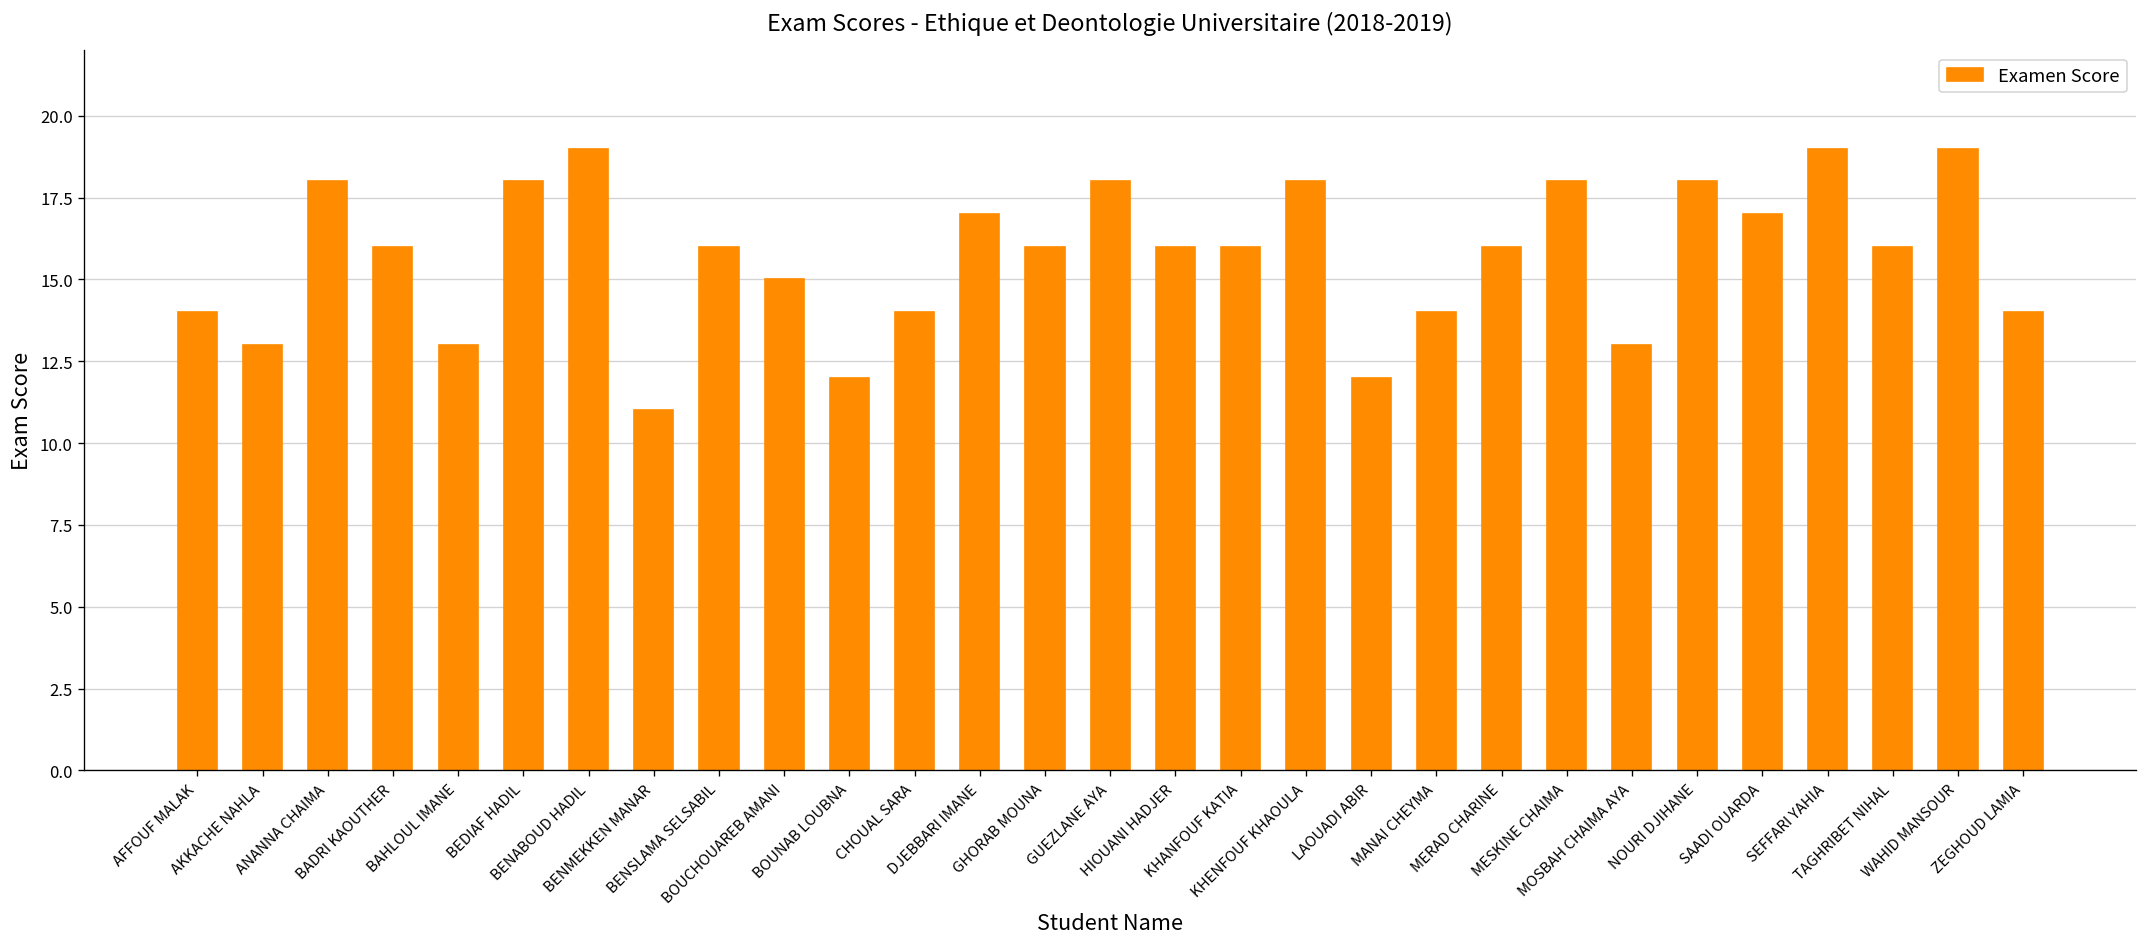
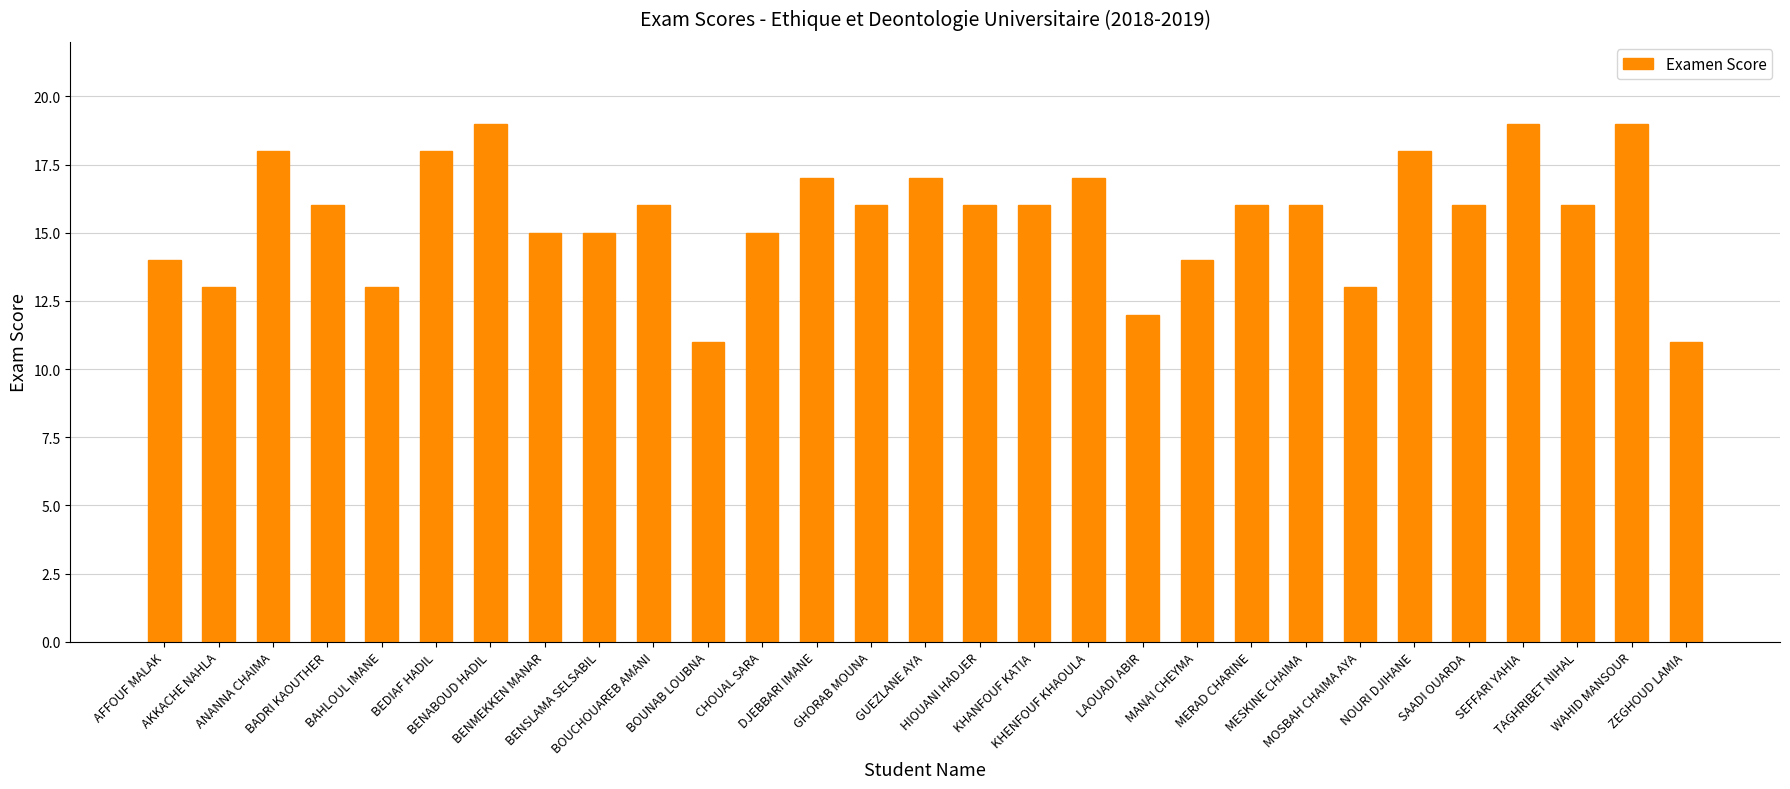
  {
    "AFFOUF MALAK": 14,
    "AKKACHE NAHLA": 13,
    "ANANNA CHAIMA": 18,
    "BADRI KAOUTHER": 16,
    "BAHLOUL IMANE": 13,
    "BEDIAF HADIL": 18,
    "BENABOUD HADIL": 19,
-   "BENMEKKEN MANAR": 11,
-   "BENSLAMA SELSABIL": 16,
-   "BOUCHOUAREB AMANI": 15,
-   "BOUNAB LOUBNA": 12,
-   "CHOUAL SARA": 14,
+   "BENMEKKEN MANAR": 15,
+   "BENSLAMA SELSABIL": 15,
+   "BOUCHOUAREB AMANI": 16,
+   "BOUNAB LOUBNA": 11,
+   "CHOUAL SARA": 15,
    "DJEBBARI IMANE": 17,
    "GHORAB MOUNA": 16,
-   "GUEZLANE AYA": 18,
+   "GUEZLANE AYA": 17,
    "HIOUANI HADJER": 16,
    "KHANFOUF KATIA": 16,
-   "KHENFOUF KHAOULA": 18,
+   "KHENFOUF KHAOULA": 17,
    "LAOUADI ABIR": 12,
    "MANAI CHEYMA": 14,
    "MERAD CHARINE": 16,
-   "MESKINE CHAIMA": 18,
+   "MESKINE CHAIMA": 16,
    "MOSBAH CHAIMA AYA": 13,
    "NOURI DJIHANE": 18,
-   "SAADI OUARDA": 17,
+   "SAADI OUARDA": 16,
    "SEFFARI YAHIA": 19,
    "TAGHRIBET NIHAL": 16,
    "WAHID MANSOUR": 19,
-   "ZEGHOUD LAMIA": 14
+   "ZEGHOUD LAMIA": 11
  }
